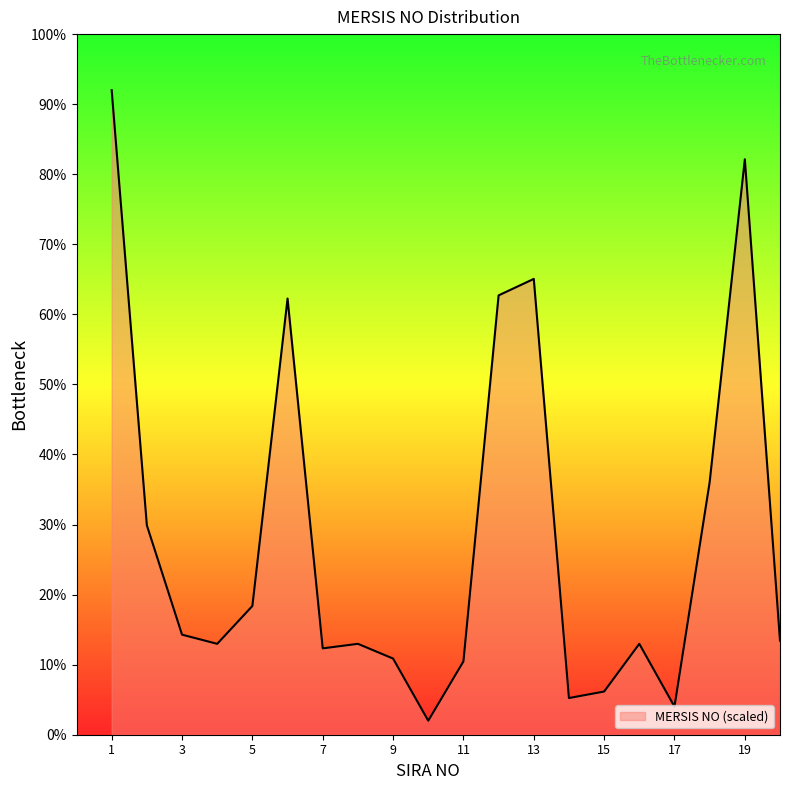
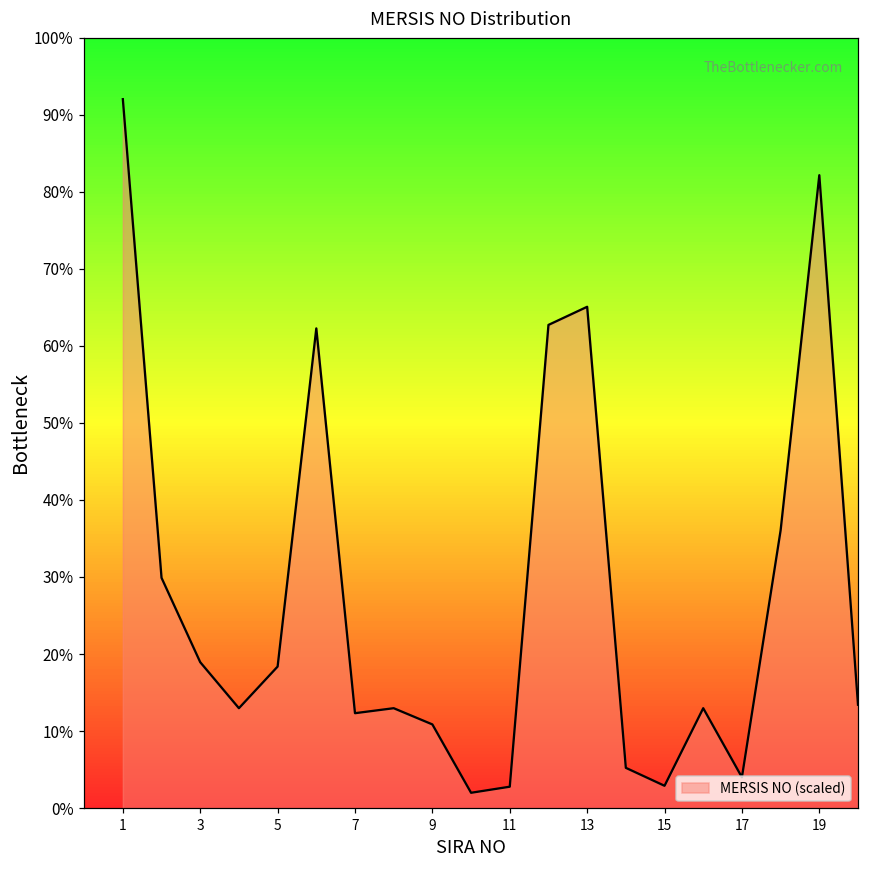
  {
    "1": "92%",
-   "3": "14%",
+   "3": "19%",
    "5": "18%",
    "7": "12%",
    "9": "11%",
-   "11": "10%",
+   "11": "3%",
    "13": "65%",
-   "15": "6%",
+   "15": "3%",
    "19": "82%"
  }
